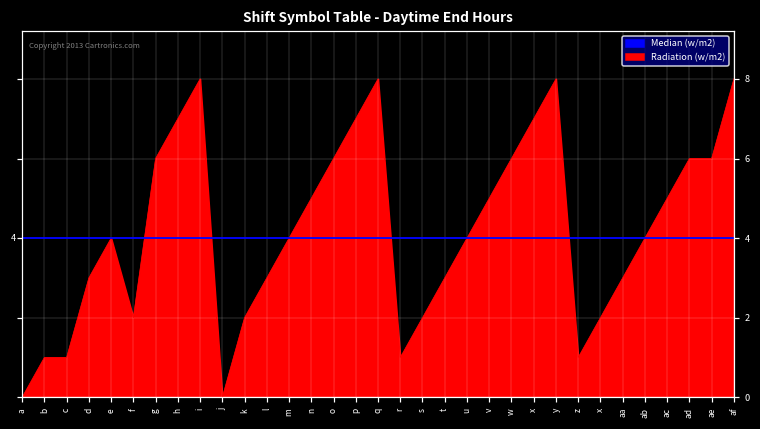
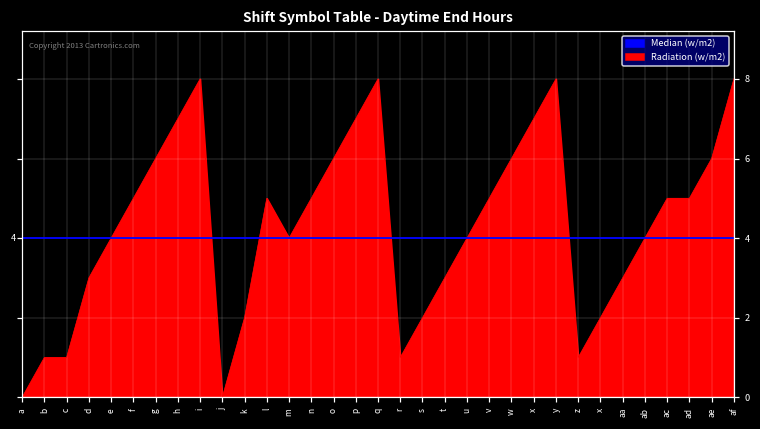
  {
    "a": 0,
    "b": 1,
    "c": 1,
    "d": 3,
    "e": 4,
-   "f": 2,
+   "f": 5,
    "g": 6,
    "h": 7,
    "i": 8,
    "j": 0,
    "k": 2,
-   "l": 3,
+   "l": 5,
    "m": 4,
    "n": 5,
    "o": 6,
    "p": 7,
    "q": 8,
    "r": 1,
    "s": 2,
    "t": 3,
    "u": 4,
    "v": 5,
    "w": 6,
    "y": 8,
    "z": 1,
    "aa": 3,
    "ab": 4,
    "ac": 5,
-   "ad": 6,
+   "ad": 5,
    "ae": 6,
    "af": 8
  }
